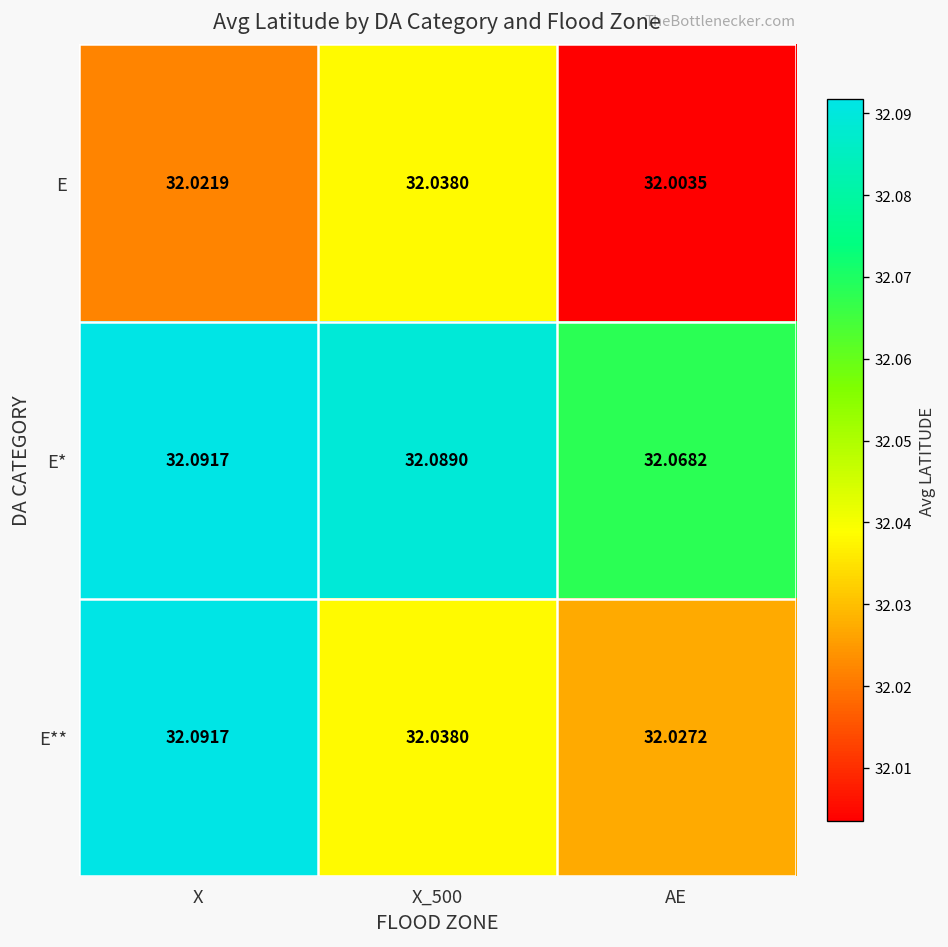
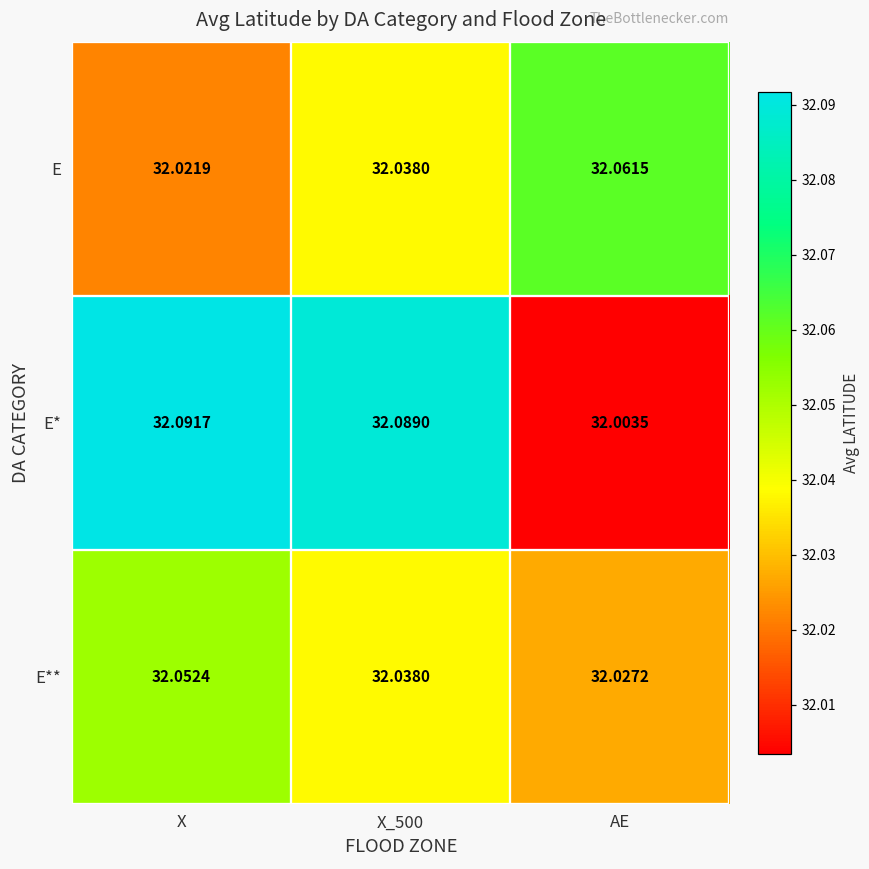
  {
    "E": {
      "X": 32.0219,
      "X_500": 32.0380,
-     "AE": 32.0035
+     "AE": 32.0615
    },
    "E*": {
      "X": 32.0917,
      "X_500": 32.0890,
-     "AE": 32.0682
+     "AE": 32.0035
    },
    "E**": {
-     "X": 32.0917,
+     "X": 32.0524,
      "X_500": 32.0380,
      "AE": 32.0272
    }
  }
